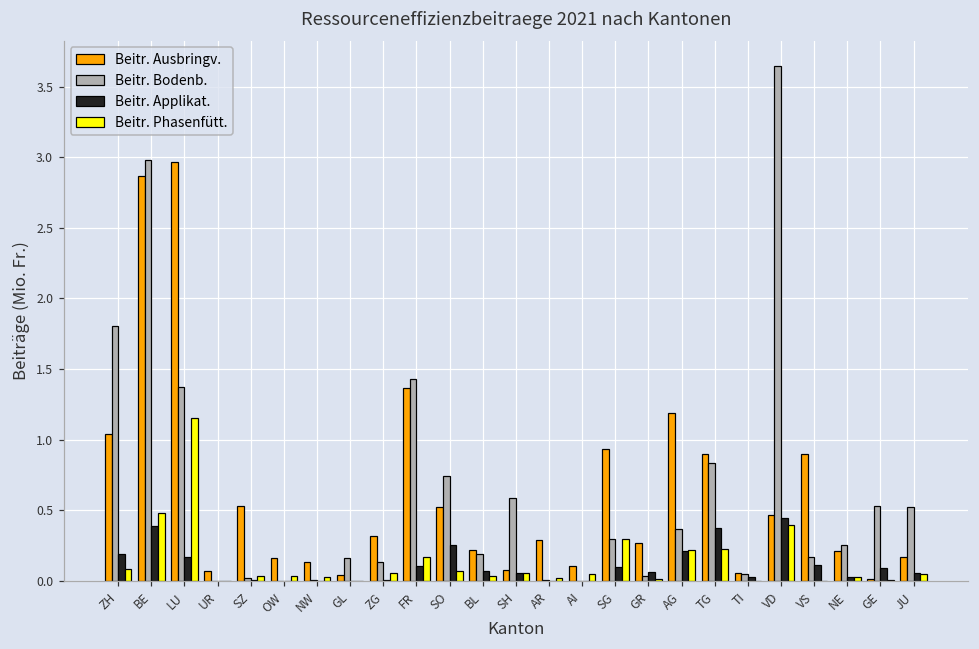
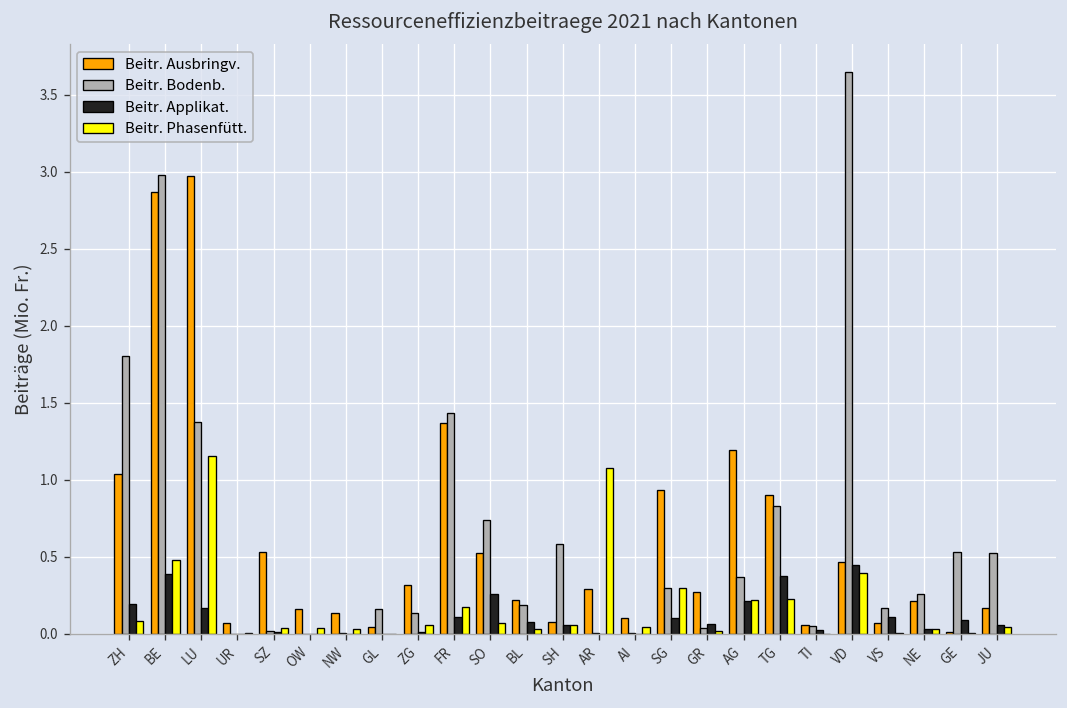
  {
    "Beitr. Ausbringv.": {
      "ZH": 1.04,
      "BE": 2.87,
      "LU": 2.97,
      "UR": 0.07,
      "SZ": 0.53,
      "OW": 0.16,
      "NW": 0.13,
      "GL": 0.04,
      "ZG": 0.32,
      "FR": 1.37,
      "SO": 0.53,
      "BL": 0.22,
      "SH": 0.08,
      "AR": 0.29,
      "AI": 0.10,
      "SG": 0.93,
      "GR": 0.27,
      "AG": 1.19,
      "TG": 0.90,
      "TI": 0.06,
      "VD": 0.47,
-     "VS": 0.90,
+     "VS": 0.07,
      "NE": 0.21,
      "JU": 0.17
    },
    "Beitr. Bodenb.": {
      "ZH": 1.80,
      "BE": 2.98,
      "LU": 1.37,
      "UR": 0.00,
      "SZ": 0.02,
      "OW": 0.00,
      "GL": 0.16,
      "ZG": 0.14,
      "FR": 1.43,
      "SO": 0.74,
      "BL": 0.19,
      "SH": 0.58,
      "SG": 0.29,
      "GR": 0.04,
      "AG": 0.37,
      "TG": 0.83,
      "TI": 0.05,
      "VD": 3.64,
      "VS": 0.17,
      "NE": 0.25,
      "GE": 0.53,
      "JU": 0.52
    },
    "Beitr. Applikat.": {
      "ZH": 0.19,
      "BE": 0.39,
      "LU": 0.17,
      "OW": 0.00,
      "NW": 0.00,
      "GL": 0.00,
      "FR": 0.11,
      "SO": 0.26,
      "BL": 0.07,
      "SH": 0.06,
      "AR": 0.00,
      "AI": 0.00,
      "SG": 0.10,
      "GR": 0.06,
      "AG": 0.21,
      "TG": 0.37,
      "TI": 0.03,
      "VD": 0.44,
      "VS": 0.11,
      "NE": 0.03,
      "GE": 0.09,
      "JU": 0.06
    },
    "Beitr. Phasenfütt.": {
      "ZH": 0.09,
      "BE": 0.48,
      "LU": 1.16,
      "SZ": 0.03,
      "OW": 0.03,
      "NW": 0.03,
      "GL": 0.00,
      "ZG": 0.05,
      "FR": 0.17,
      "SO": 0.07,
      "BL": 0.03,
      "SH": 0.06,
-     "AR": 0.02,
+     "AR": 1.08,
      "AI": 0.05,
      "SG": 0.30,
      "AG": 0.22,
      "TG": 0.22,
      "TI": 0.00,
      "VD": 0.39,
      "NE": 0.03,
      "JU": 0.05
    }
  }
